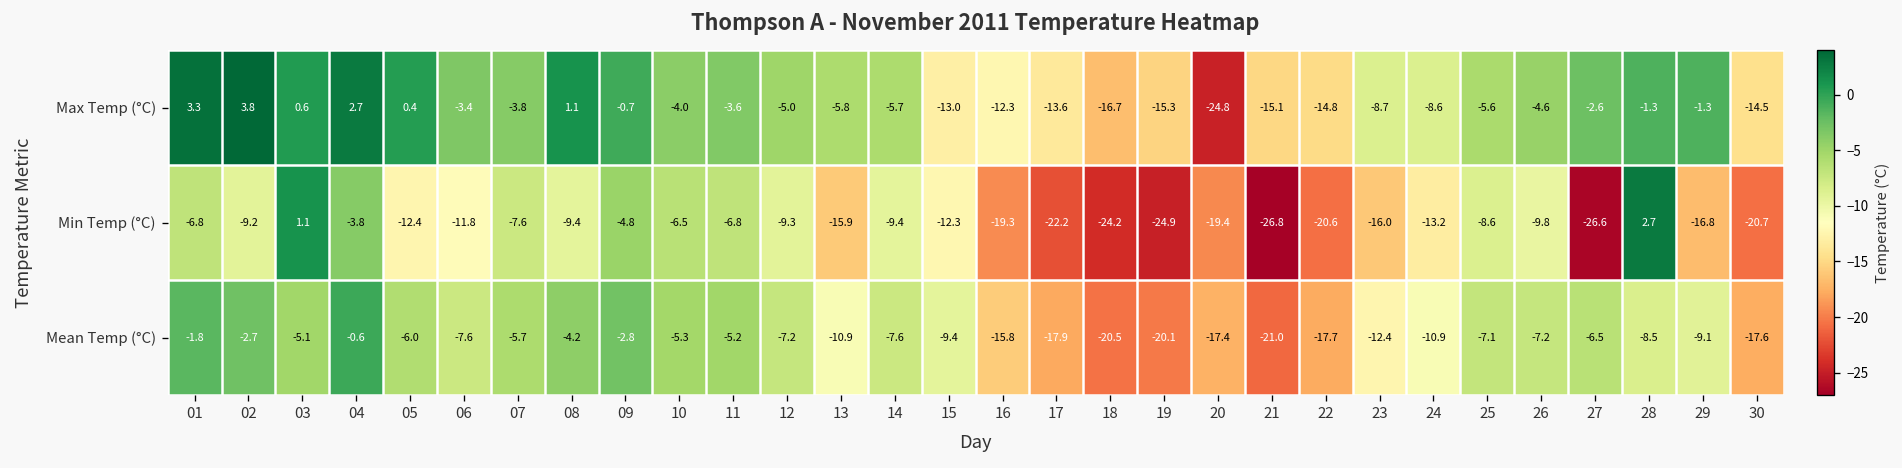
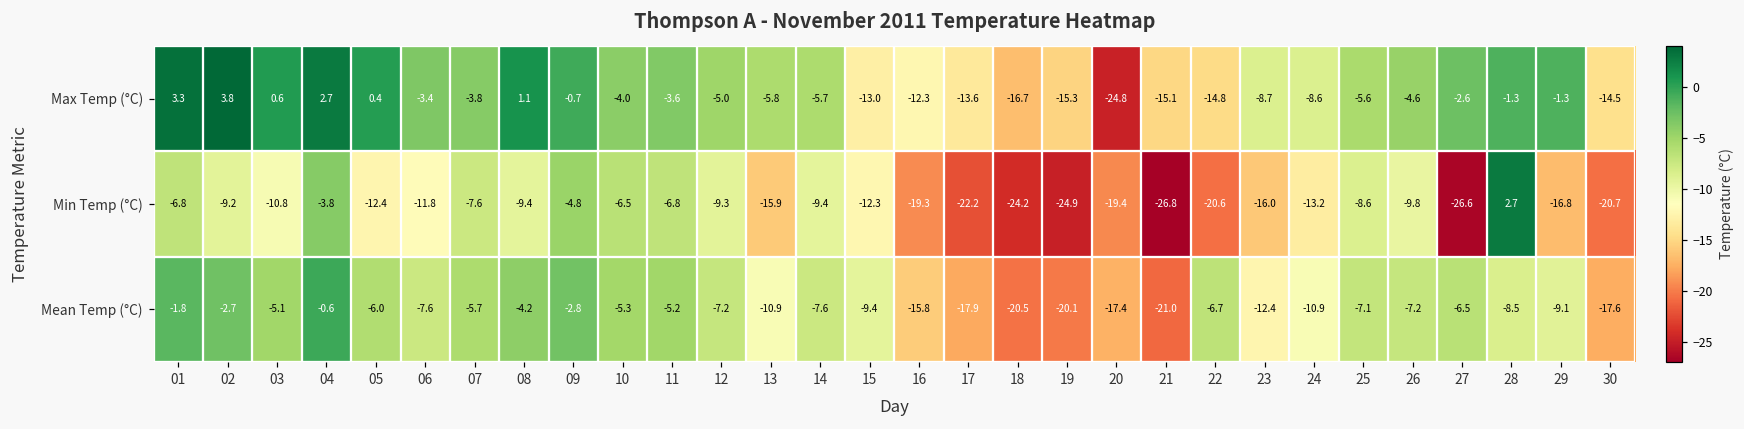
  {
    "Max Temp (°C)": {
      "01": 3.3,
      "02": 3.8,
      "03": 0.6,
      "04": 2.7,
      "05": 0.4,
      "06": -3.4,
      "07": -3.8,
      "08": 1.1,
      "09": -0.7,
      "10": -4.0,
      "11": -3.6,
      "12": -5.0,
      "13": -5.8,
      "14": -5.7,
      "15": -13.0,
      "16": -12.3,
      "17": -13.6,
      "18": -16.7,
      "19": -15.3,
      "20": -24.8,
      "21": -15.1,
      "22": -14.8,
      "23": -8.7,
      "24": -8.6,
      "25": -5.6,
      "26": -4.6,
      "27": -2.6,
      "28": -1.3,
      "29": -1.3,
      "30": -14.5
    },
    "Min Temp (°C)": {
      "01": -6.8,
      "02": -9.2,
-     "03": 1.1,
+     "03": -10.8,
      "04": -3.8,
      "05": -12.4,
      "06": -11.8,
      "07": -7.6,
      "08": -9.4,
      "09": -4.8,
      "10": -6.5,
      "11": -6.8,
      "12": -9.3,
      "13": -15.9,
      "14": -9.4,
      "15": -12.3,
      "16": -19.3,
      "17": -22.2,
      "18": -24.2,
      "19": -24.9,
      "20": -19.4,
      "21": -26.8,
      "22": -20.6,
      "23": -16.0,
      "24": -13.2,
      "25": -8.6,
      "26": -9.8,
      "27": -26.6,
      "28": 2.7,
      "29": -16.8,
      "30": -20.7
    },
    "Mean Temp (°C)": {
      "01": -1.8,
      "02": -2.7,
      "03": -5.1,
      "04": -0.6,
      "05": -6.0,
      "06": -7.6,
      "07": -5.7,
      "08": -4.2,
      "09": -2.8,
      "10": -5.3,
      "11": -5.2,
      "12": -7.2,
      "13": -10.9,
      "14": -7.6,
      "15": -9.4,
      "16": -15.8,
      "17": -17.9,
      "18": -20.5,
      "19": -20.1,
      "20": -17.4,
      "21": -21.0,
-     "22": -17.7,
+     "22": -6.7,
      "23": -12.4,
      "24": -10.9,
      "25": -7.1,
      "26": -7.2,
      "27": -6.5,
      "28": -8.5,
      "29": -9.1,
      "30": -17.6
    }
  }
